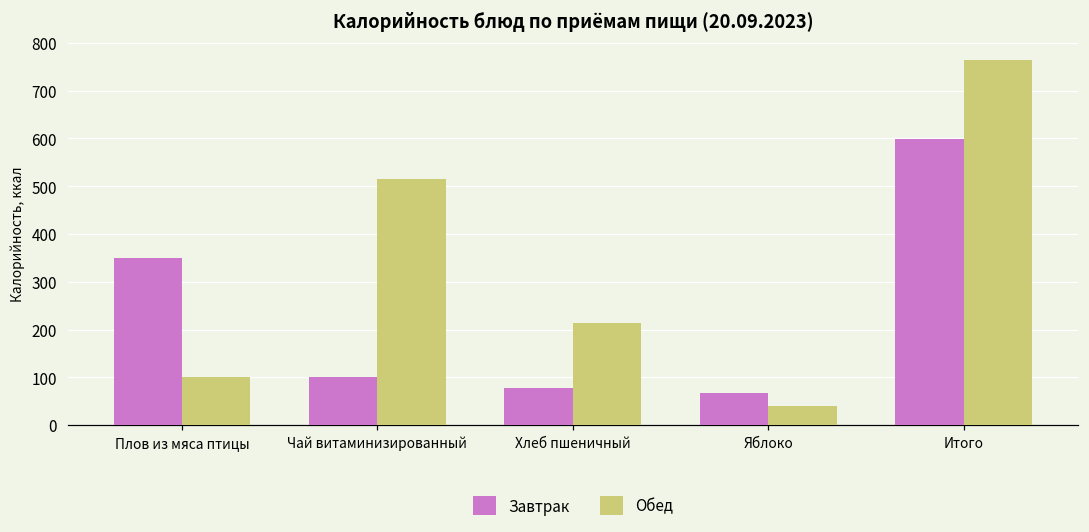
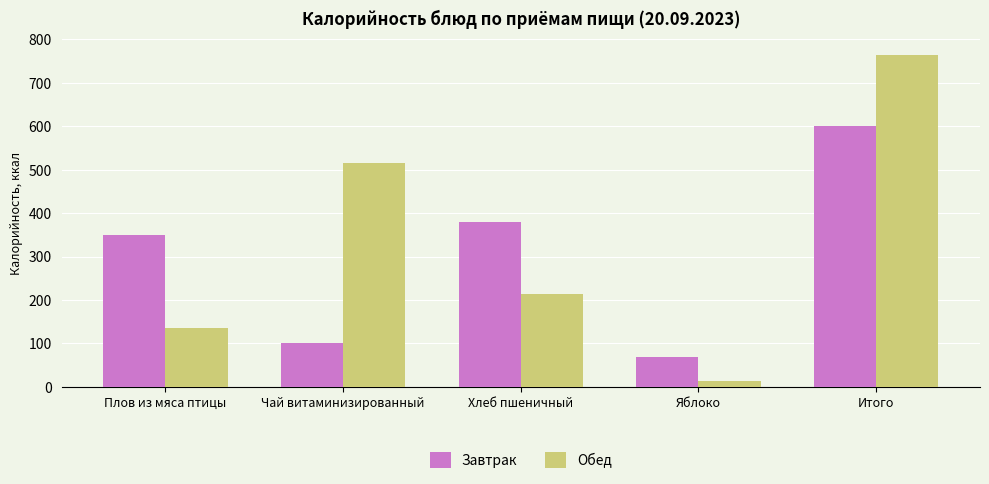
  {
    "Завтрак": {
      "Плов из мяса птицы": 350,
      "Чай витаминизированный": 100,
-     "Хлеб пшеничный": 80,
+     "Хлеб пшеничный": 380,
      "Яблоко": 70,
      "Итого": 600
    },
    "Обед": {
-     "Плов из мяса птицы": 100,
+     "Плов из мяса птицы": 140,
      "Чай витаминизированный": 520,
      "Хлеб пшеничный": 210,
-     "Яблоко": 40,
+     "Яблоко": 10,
      "Итого": 760
    }
  }
